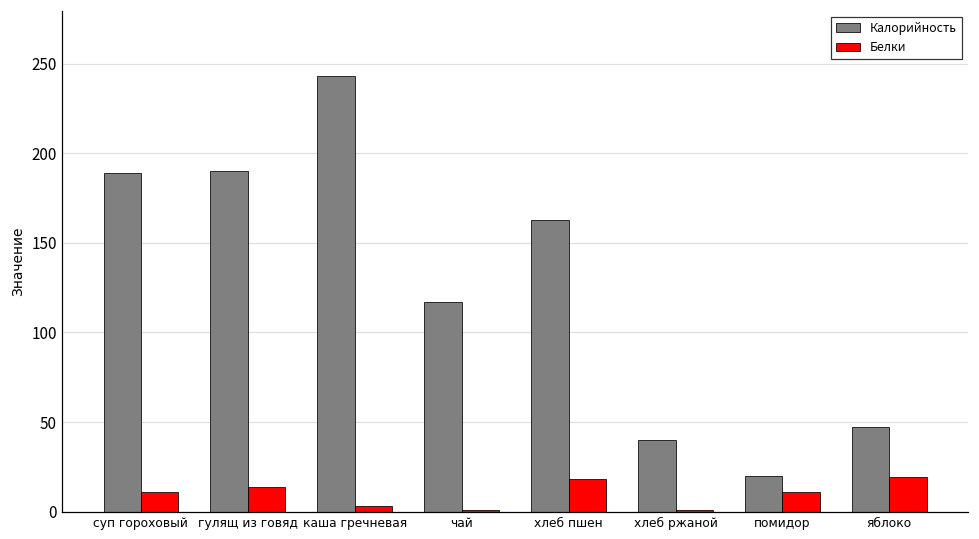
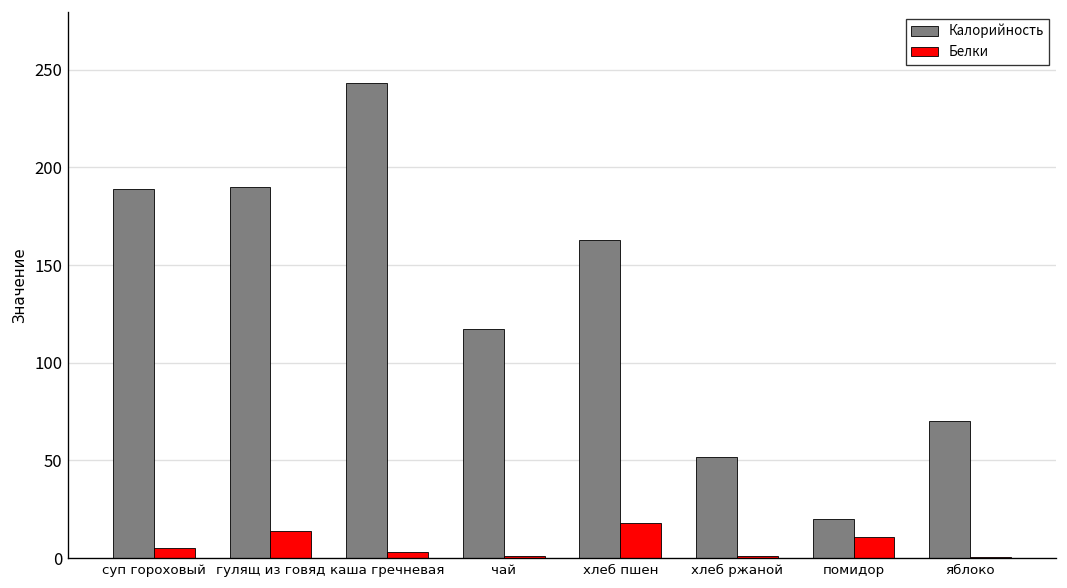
  {
    "Калорийность": {
      "суп гороховый": 189,
      "гулящ из говяд": 190,
      "каша гречневая": 243,
      "чай": 117,
      "хлеб пшен": 163,
-     "хлеб ржаной": 40,
+     "хлеб ржаной": 52,
      "помидор": 20,
-     "яблоко": 47
+     "яблоко": 70
    },
    "Белки": {
-     "суп гороховый": 11,
+     "суп гороховый": 5,
      "гулящ из говяд": 14,
      "каша гречневая": 3,
      "хлеб пшен": 18,
      "помидор": 11,
-     "яблоко": 19
+     "яблоко": 0
    }
  }
